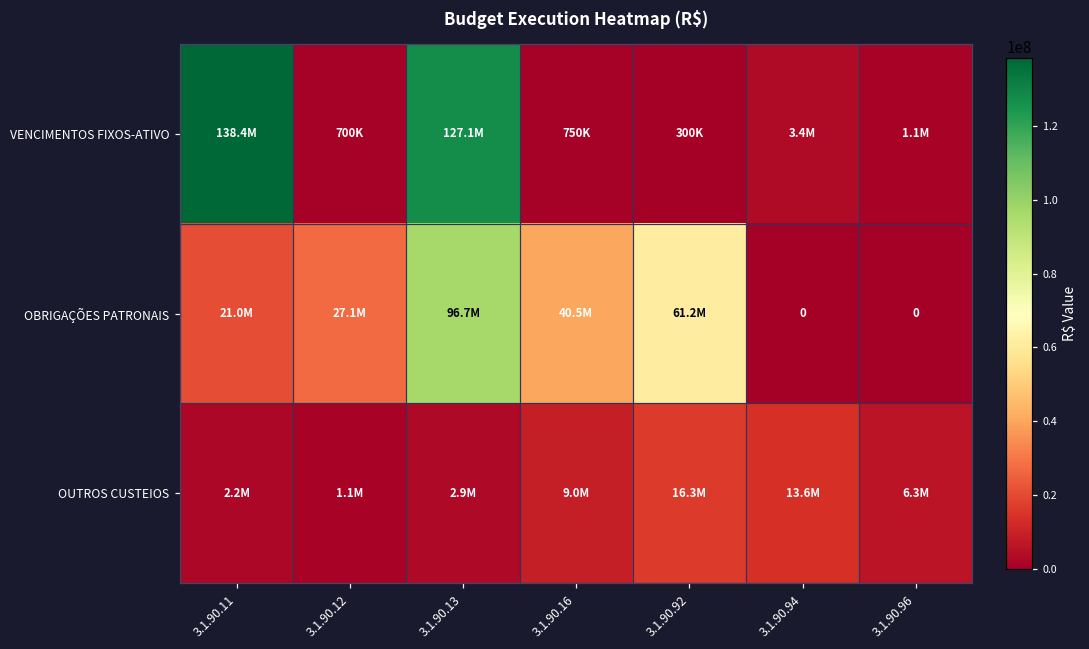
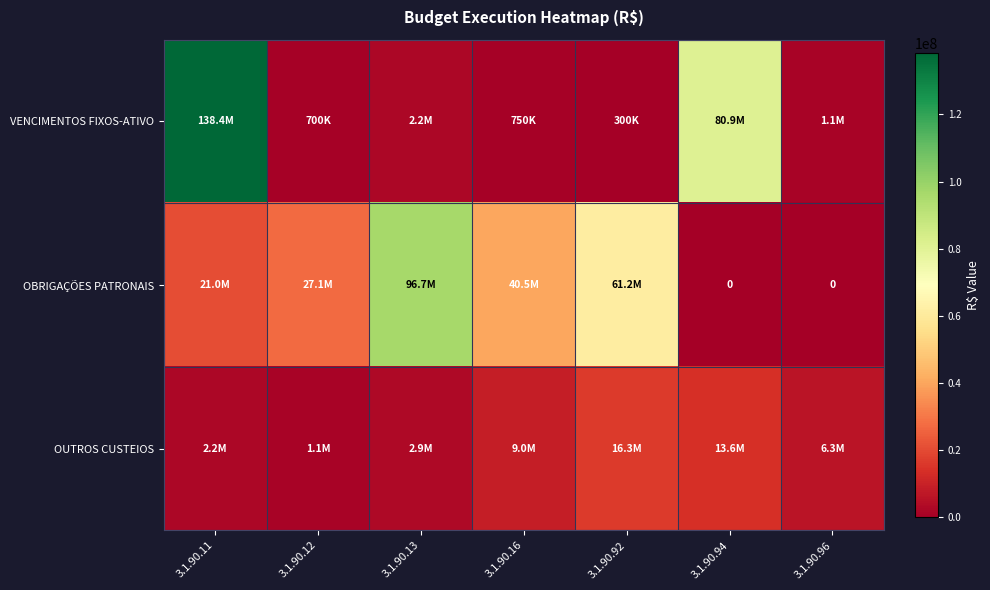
  {
    "VENCIMENTOS FIXOS-ATIVO": {
      "3.1.90.11": "138.4M",
      "3.1.90.12": "700K",
-     "3.1.90.13": "127.1M",
+     "3.1.90.13": "2.2M",
      "3.1.90.16": "750K",
      "3.1.90.92": "300K",
-     "3.1.90.94": "3.4M",
+     "3.1.90.94": "80.9M",
      "3.1.90.96": "1.1M"
    },
    "OBRIGAÇÕES PATRONAIS": {
      "3.1.90.11": "21.0M",
      "3.1.90.12": "27.1M",
      "3.1.90.13": "96.7M",
      "3.1.90.16": "40.5M",
      "3.1.90.92": "61.2M",
      "3.1.90.94": "0",
      "3.1.90.96": "0"
    },
    "OUTROS CUSTEIOS": {
      "3.1.90.11": "2.2M",
      "3.1.90.12": "1.1M",
      "3.1.90.13": "2.9M",
      "3.1.90.16": "9.0M",
      "3.1.90.92": "16.3M",
      "3.1.90.94": "13.6M",
      "3.1.90.96": "6.3M"
    }
  }
